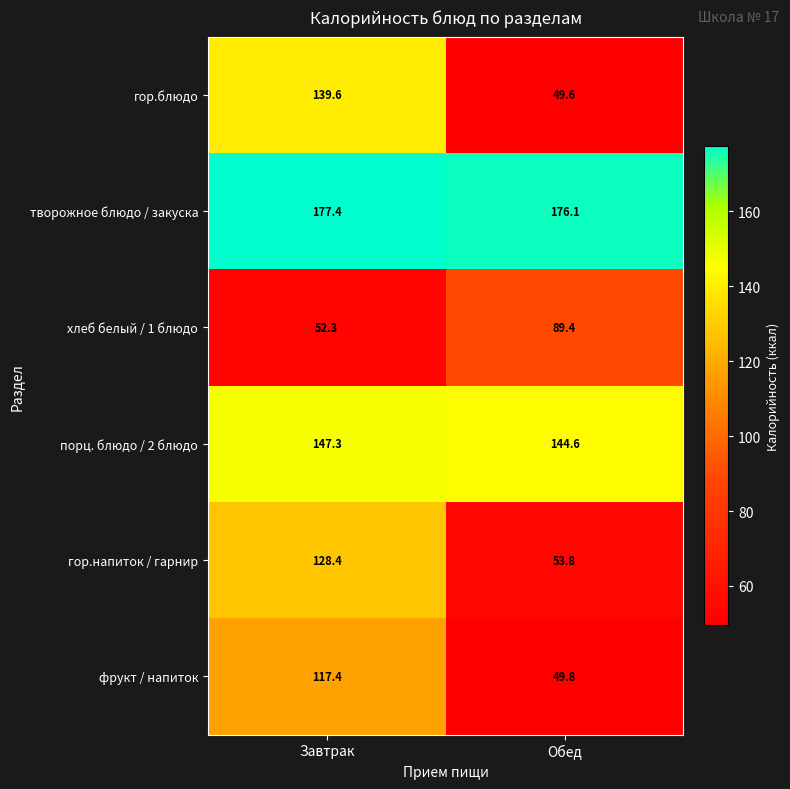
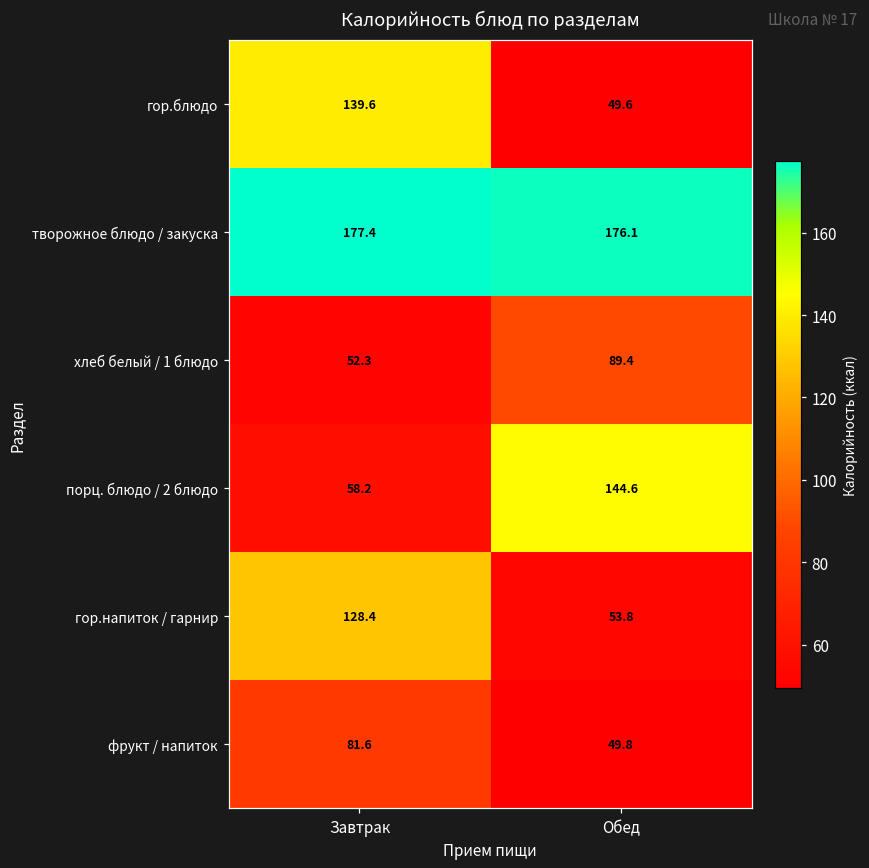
  {
    "гор.блюдо": {
      "Завтрак": 139.6,
      "Обед": 49.6
    },
    "творожное блюдо / закуска": {
      "Завтрак": 177.4,
      "Обед": 176.1
    },
    "хлеб белый / 1 блюдо": {
      "Завтрак": 52.3,
      "Обед": 89.4
    },
    "порц. блюдо / 2 блюдо": {
-     "Завтрак": 147.3,
+     "Завтрак": 58.2,
      "Обед": 144.6
    },
    "гор.напиток / гарнир": {
      "Завтрак": 128.4,
      "Обед": 53.8
    },
    "фрукт / напиток": {
-     "Завтрак": 117.4,
+     "Завтрак": 81.6,
      "Обед": 49.8
    }
  }
